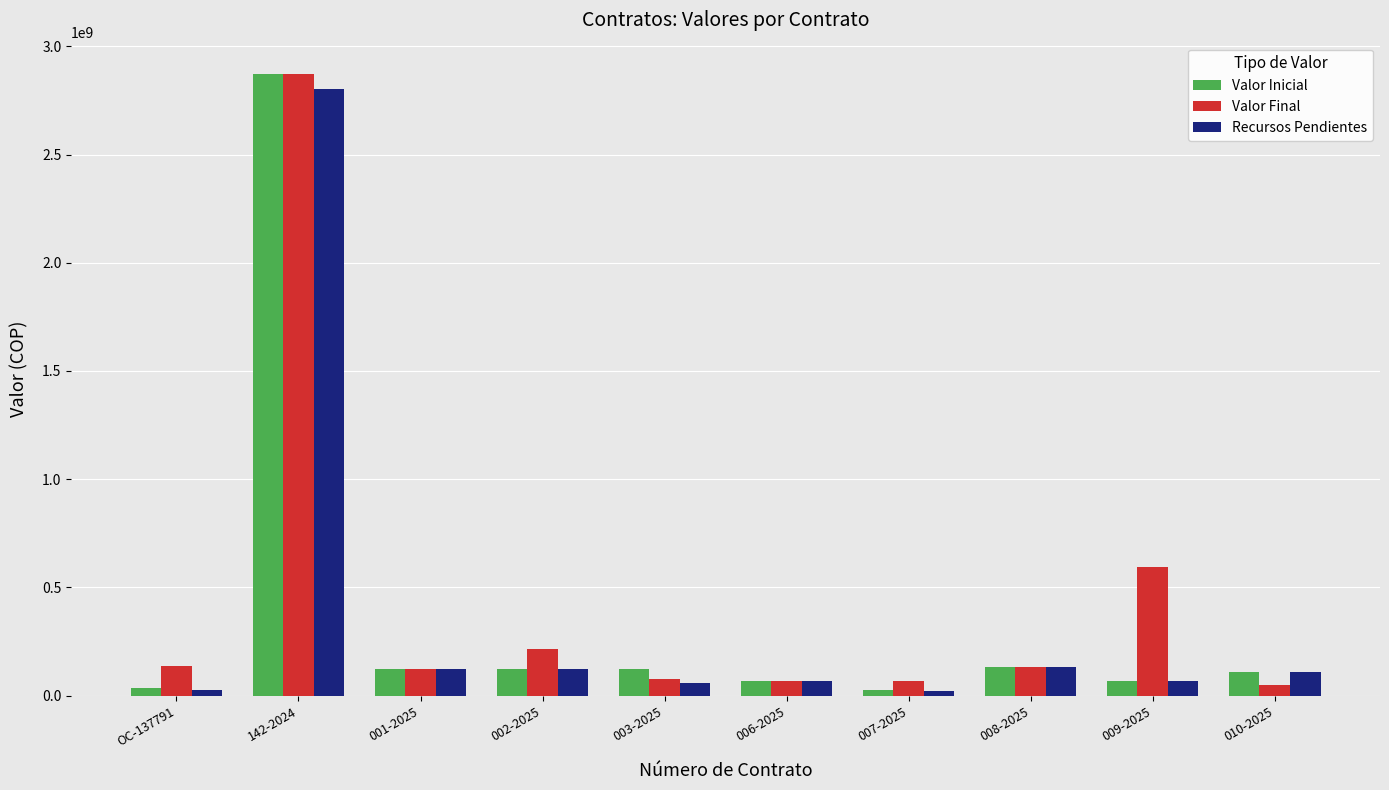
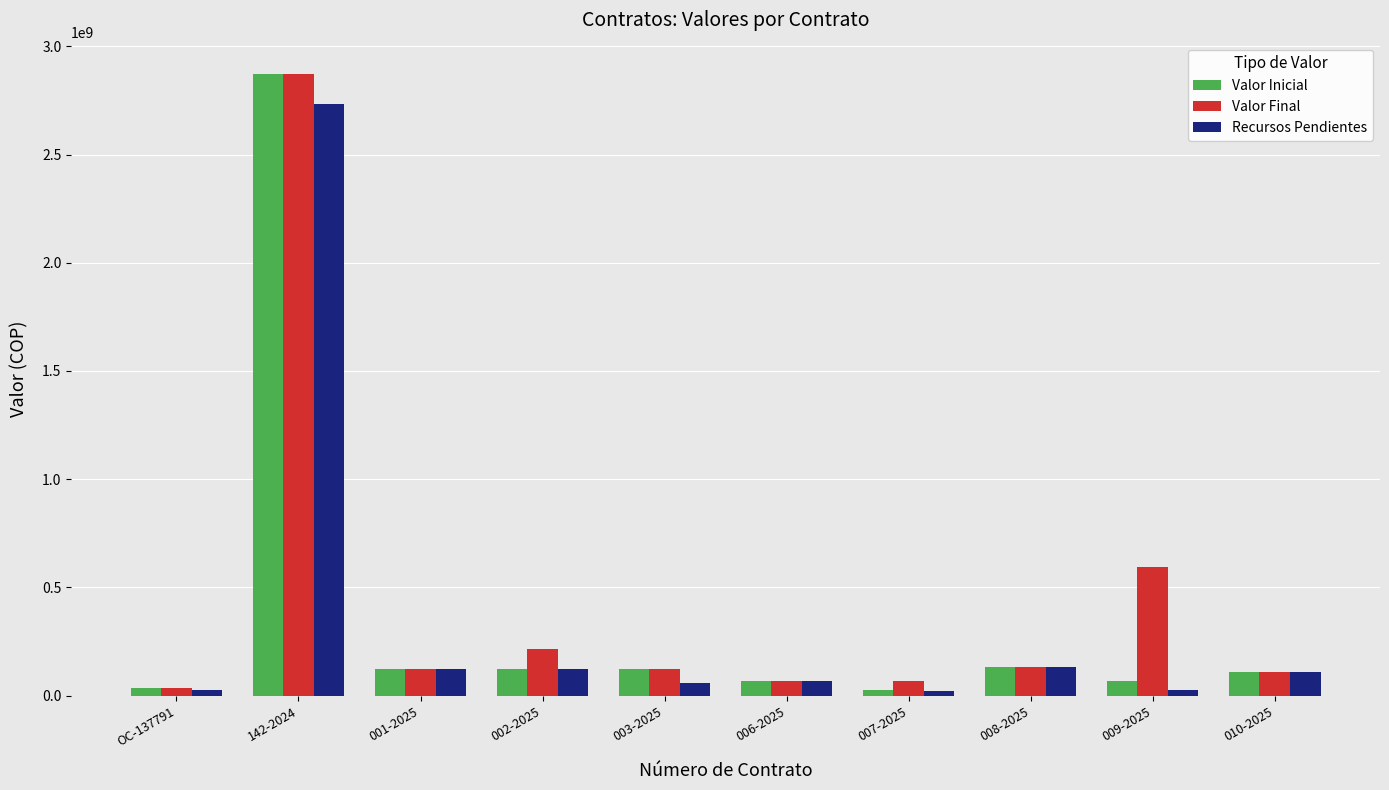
  {
    "Valor Inicial": {
      "OC-137791": 40000000,
      "142-2024": 2870000000,
      "001-2025": 120000000,
      "002-2025": 120000000,
      "003-2025": 120000000,
      "006-2025": 70000000,
      "007-2025": 30000000,
      "008-2025": 130000000,
      "009-2025": 70000000,
      "010-2025": 110000000
    },
    "Valor Final": {
-     "OC-137791": 140000000,
+     "OC-137791": 40000000,
      "142-2024": 2870000000,
      "001-2025": 120000000,
      "002-2025": 220000000,
-     "003-2025": 80000000,
+     "003-2025": 120000000,
      "006-2025": 70000000,
      "007-2025": 70000000,
      "008-2025": 130000000,
      "009-2025": 590000000,
-     "010-2025": 50000000
+     "010-2025": 110000000
    },
    "Recursos Pendientes": {
      "OC-137791": 30000000,
-     "142-2024": 2800000000,
+     "142-2024": 2730000000,
      "001-2025": 120000000,
      "002-2025": 120000000,
      "003-2025": 60000000,
      "006-2025": 70000000,
      "007-2025": 20000000,
      "008-2025": 130000000,
-     "009-2025": 70000000,
+     "009-2025": 30000000,
      "010-2025": 110000000
    }
  }
